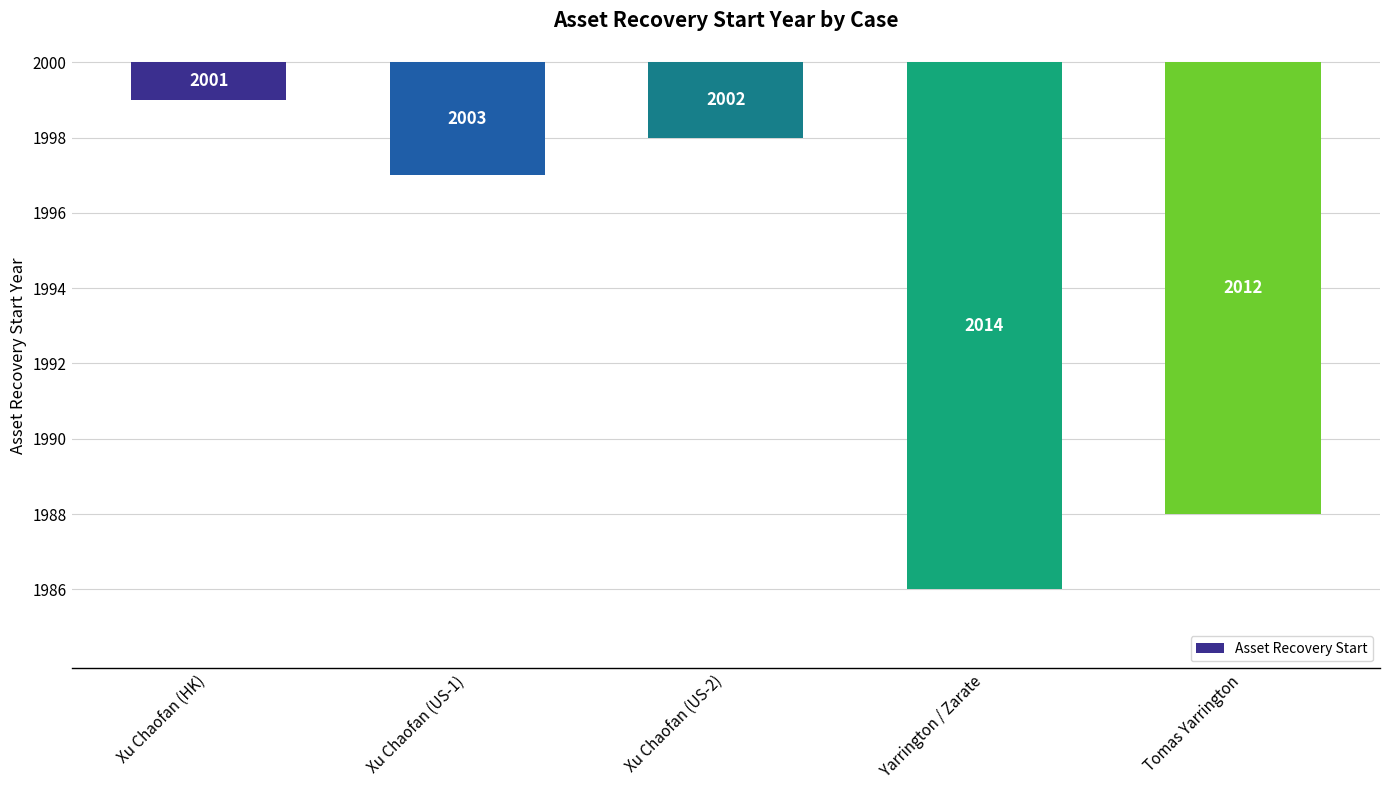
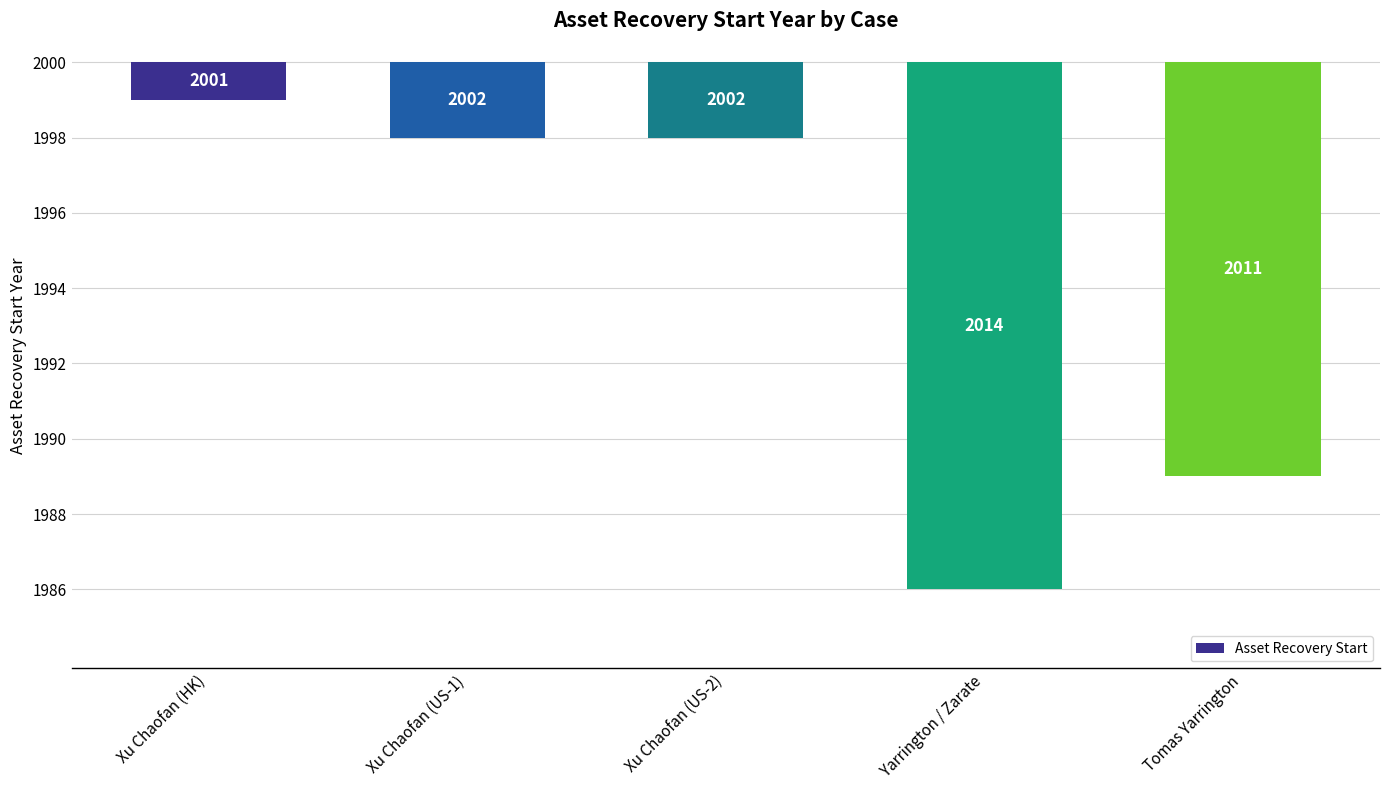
  {
-   "Xu Chaofan (US-1)": 2003,
-   "Tomas Yarrington": 2012
+   "Xu Chaofan (US-1)": 2002,
+   "Tomas Yarrington": 2011
  }
